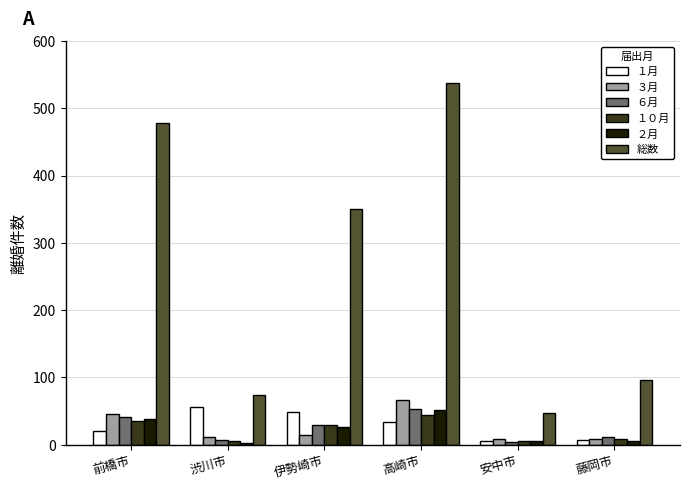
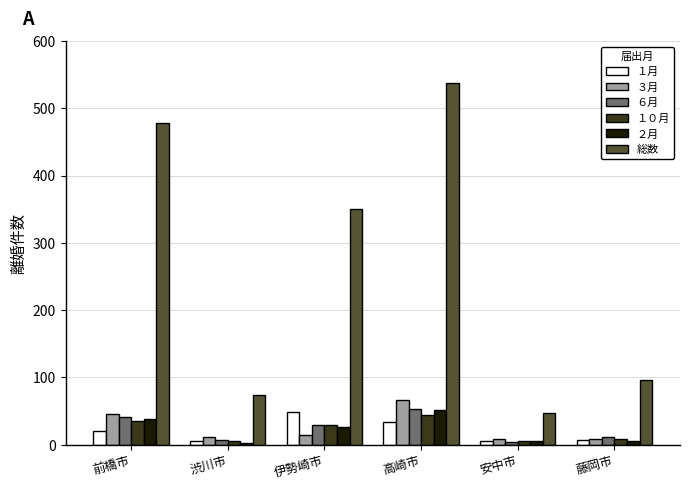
  {
    "１月": {
      "前橋市": 20,
-     "渋川市": 60,
+     "渋川市": 10,
      "伊勢崎市": 50,
      "高崎市": 30,
      "安中市": 10,
      "藤岡市": 10
    },
    "３月": {
      "前橋市": 50,
      "渋川市": 10,
      "伊勢崎市": 20,
      "高崎市": 70,
      "安中市": 10,
      "藤岡市": 10
    },
    "６月": {
      "前橋市": 40,
      "渋川市": 10,
      "伊勢崎市": 30,
      "高崎市": 50,
      "安中市": 0,
      "藤岡市": 10
    }
  }
